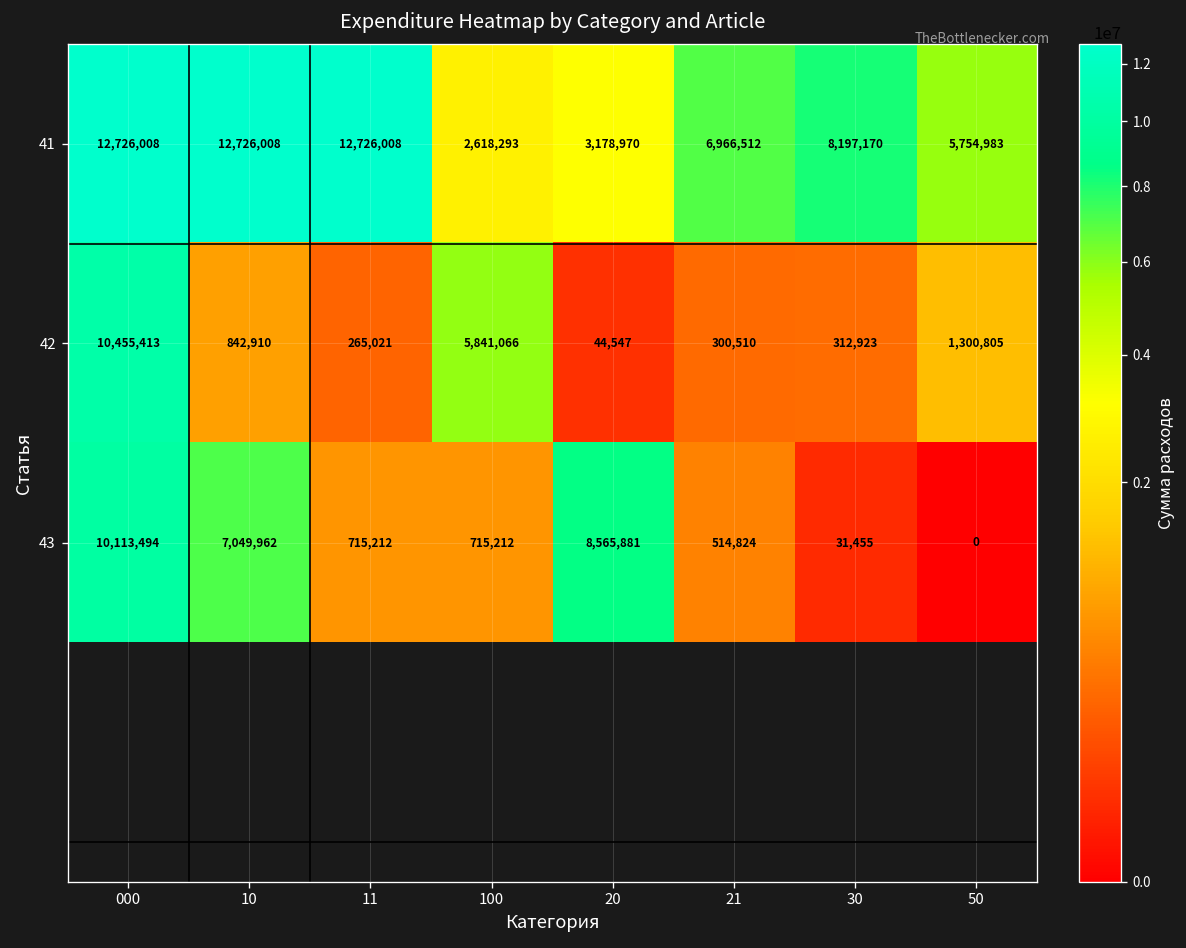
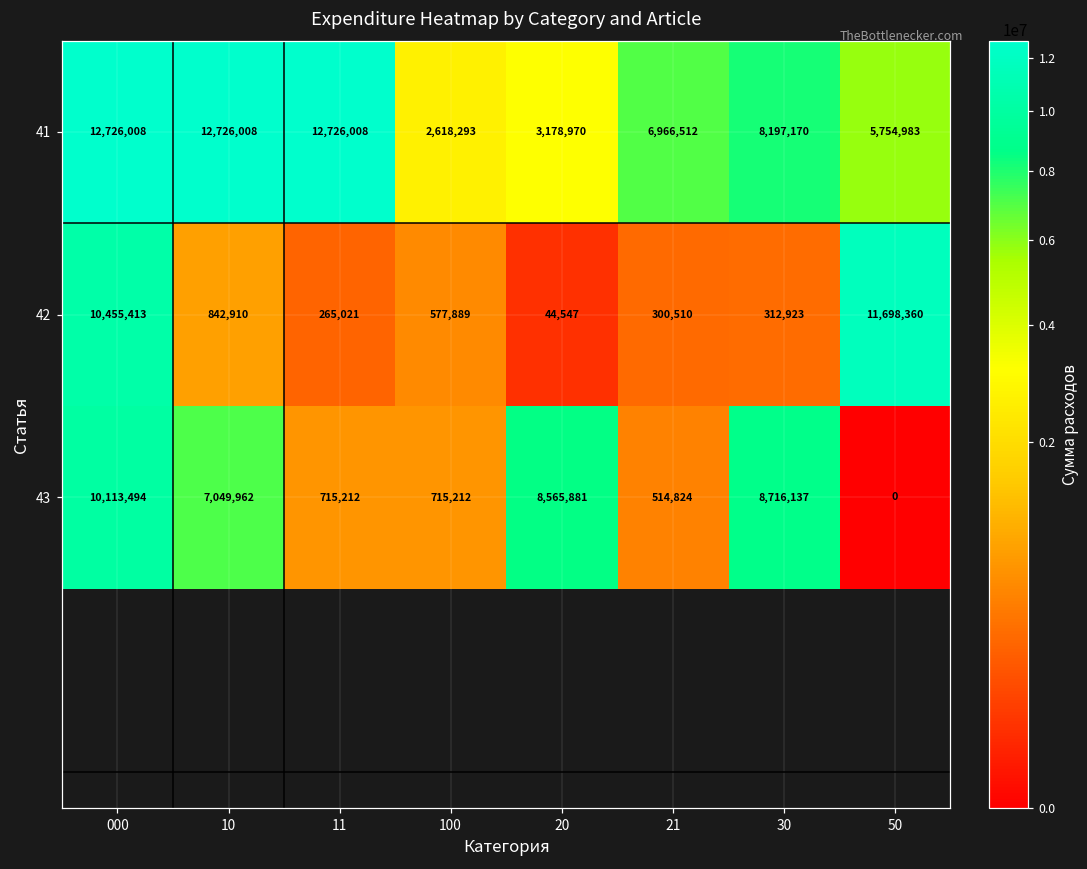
  {
    "41": {
      "000": "12,726,008",
      "10": "12,726,008",
      "11": "12,726,008",
      "100": "2,618,293",
      "20": "3,178,970",
      "21": "6,966,512",
      "30": "8,197,170",
      "50": "5,754,983"
    },
    "42": {
      "000": "10,455,413",
      "10": "842,910",
      "11": "265,021",
-     "100": "5,841,066",
+     "100": "577,889",
      "20": "44,547",
      "21": "300,510",
      "30": "312,923",
-     "50": "1,300,805"
+     "50": "11,698,360"
    },
    "43": {
      "000": "10,113,494",
      "10": "7,049,962",
      "11": "715,212",
      "100": "715,212",
      "20": "8,565,881",
      "21": "514,824",
-     "30": "31,455",
+     "30": "8,716,137",
      "50": "0"
    }
  }
